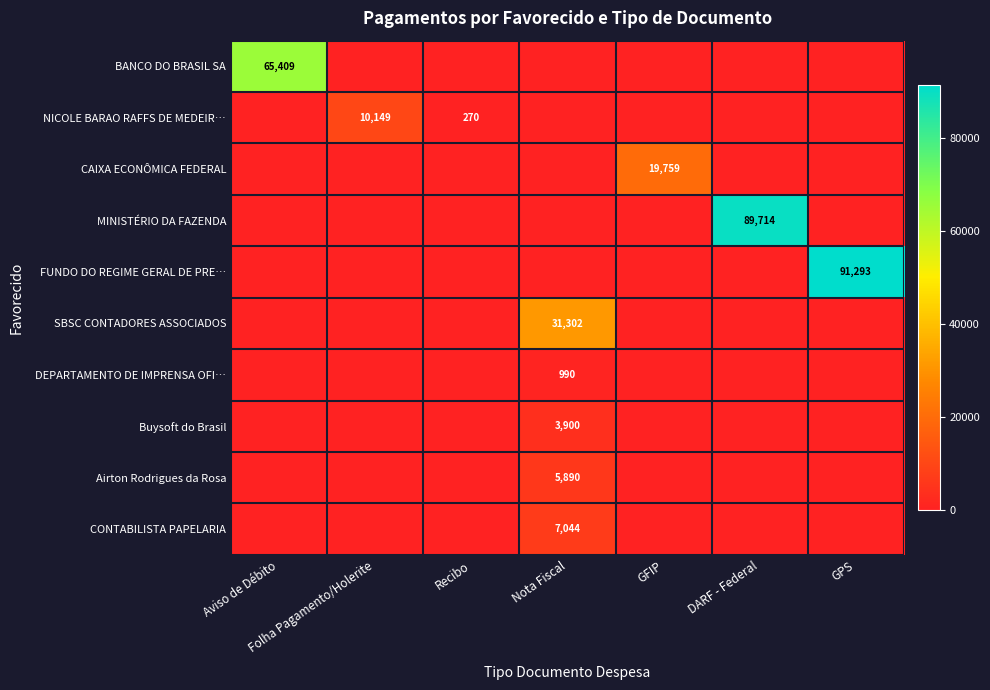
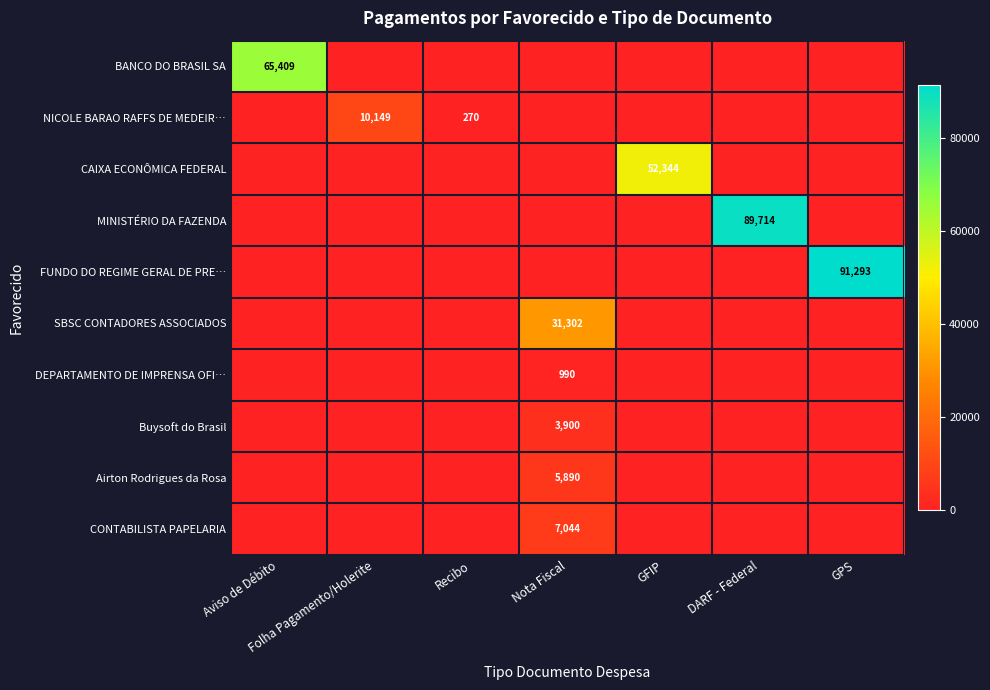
  {
    "BANCO DO BRASIL SA": {
      "Aviso de Débito": "65,409"
    },
    "NICOLE BARAO RAFFS DE MEDEIR…": {
      "Folha Pagamento/Holerite": "10,149",
      "Recibo": "270"
    },
    "CAIXA ECONÔMICA FEDERAL": {
-     "GFIP": "19,759"
+     "GFIP": "52,344"
    },
    "MINISTÉRIO DA FAZENDA": {
      "DARF - Federal": "89,714"
    },
    "FUNDO DO REGIME GERAL DE PRE…": {
      "GPS": "91,293"
    },
    "SBSC CONTADORES ASSOCIADOS": {
      "Nota Fiscal": "31,302"
    },
    "DEPARTAMENTO DE IMPRENSA OFI…": {
      "Nota Fiscal": "990"
    },
    "Buysoft do Brasil": {
      "Nota Fiscal": "3,900"
    },
    "Airton Rodrigues da Rosa": {
      "Nota Fiscal": "5,890"
    },
    "CONTABILISTA PAPELARIA": {
      "Nota Fiscal": "7,044"
    }
  }
